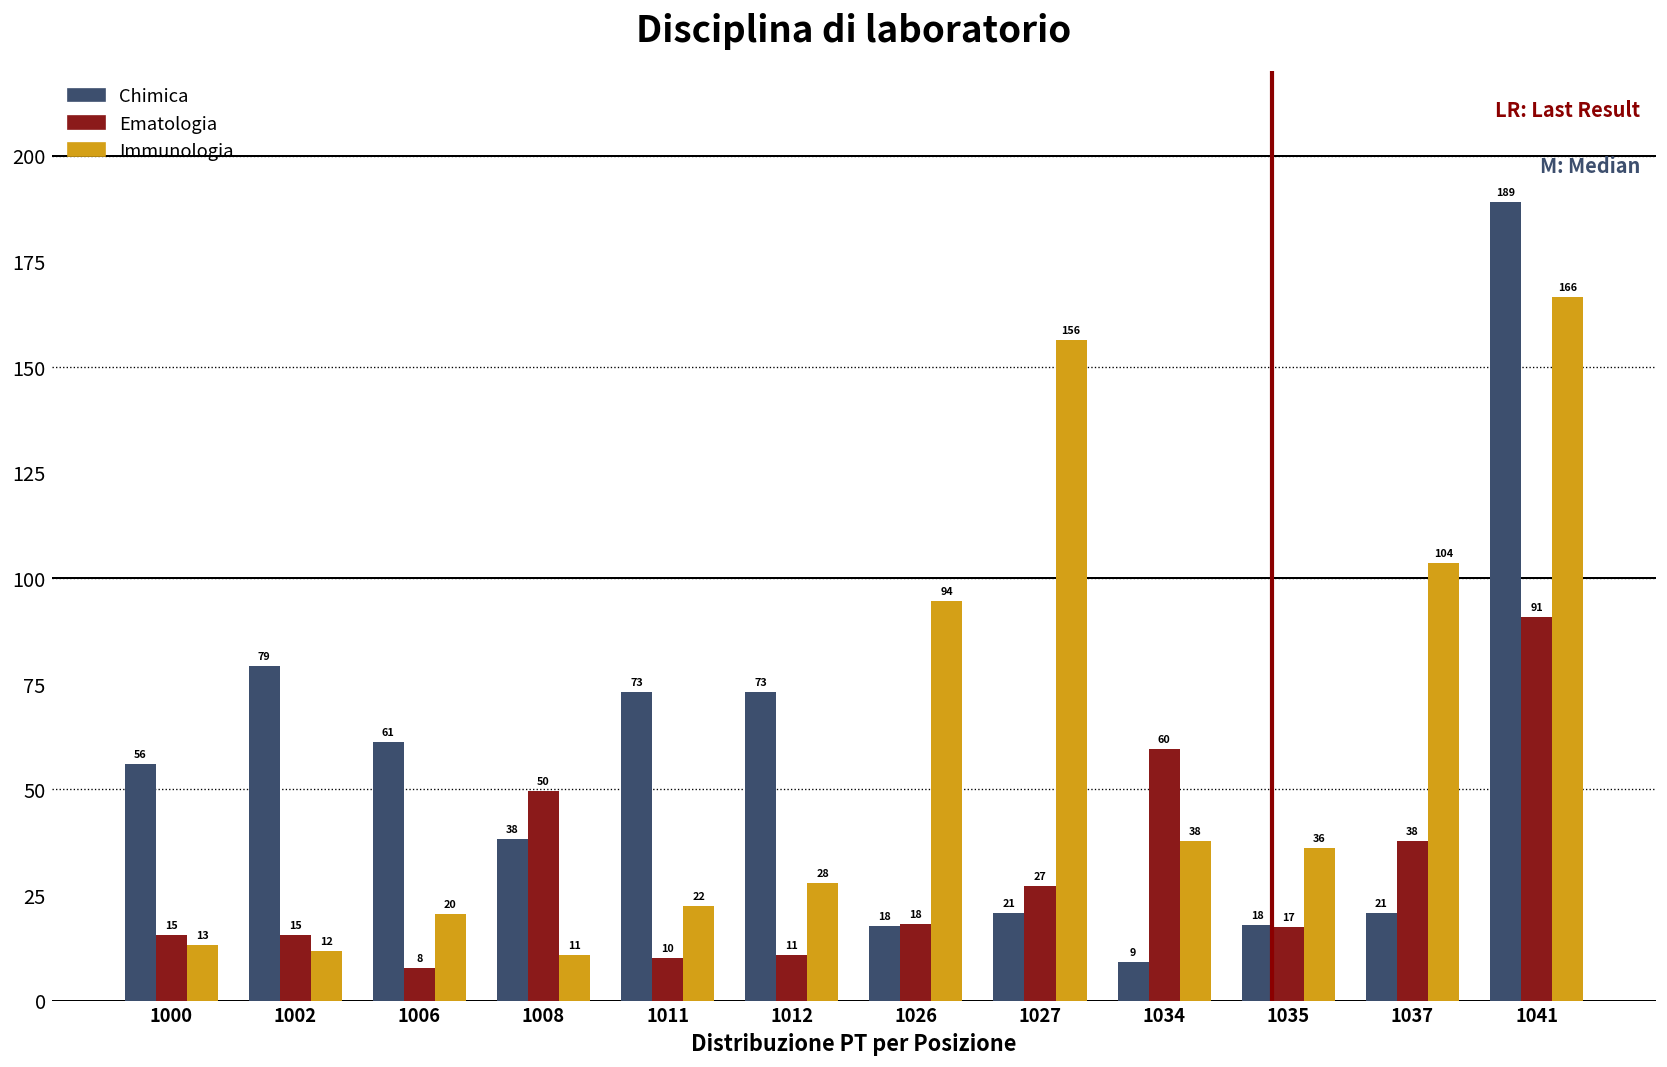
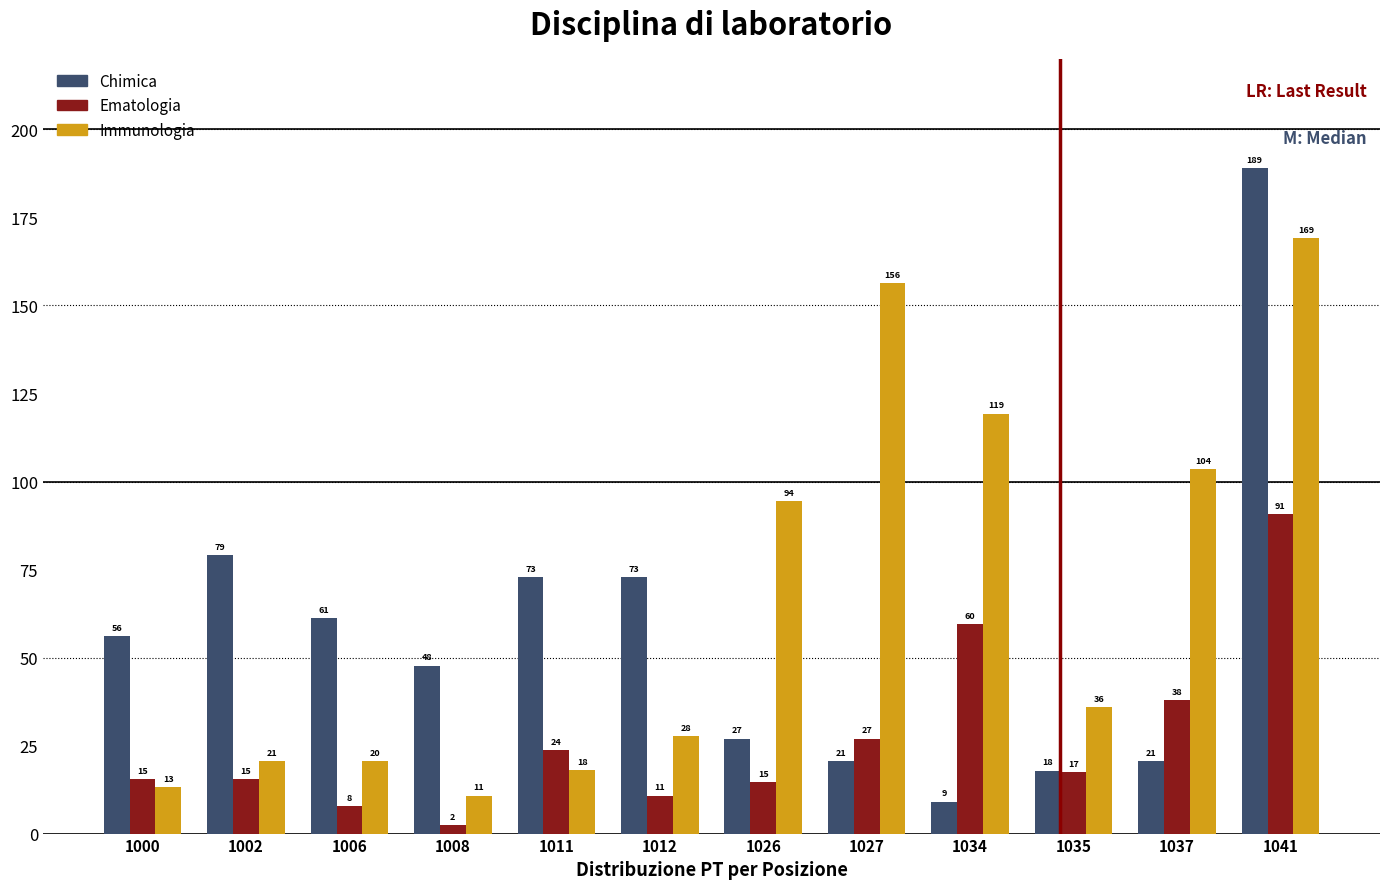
  {
    "Chimica": {
      "1000": 56,
      "1002": 79,
      "1006": 61,
-     "1008": 38,
+     "1008": 48,
      "1011": 73,
      "1012": 73,
-     "1026": 18,
+     "1026": 27,
      "1027": 21,
      "1034": 9,
      "1035": 18,
      "1037": 21,
      "1041": 189
    },
    "Ematologia": {
      "1000": 15,
      "1002": 15,
      "1006": 8,
-     "1008": 50,
-     "1011": 10,
+     "1008": 2,
+     "1011": 24,
      "1012": 11,
-     "1026": 18,
+     "1026": 15,
      "1027": 27,
      "1034": 60,
      "1035": 17,
      "1037": 38,
      "1041": 91
    },
    "Immunologia": {
      "1000": 13,
-     "1002": 12,
+     "1002": 21,
      "1006": 20,
      "1008": 11,
-     "1011": 22,
+     "1011": 18,
      "1012": 28,
      "1026": 94,
      "1027": 156,
-     "1034": 38,
+     "1034": 119,
      "1035": 36,
      "1037": 104,
-     "1041": 166
+     "1041": 169
    }
  }
